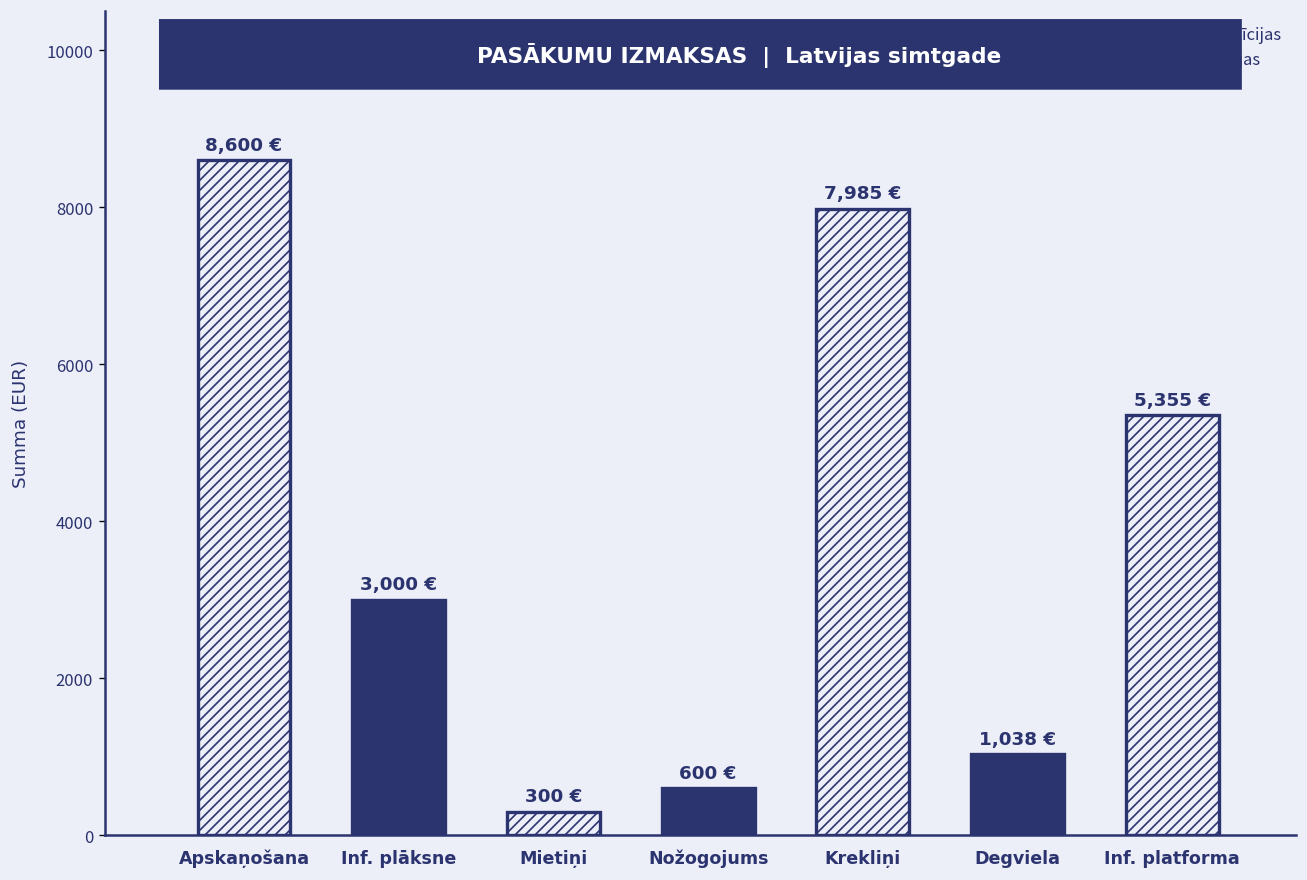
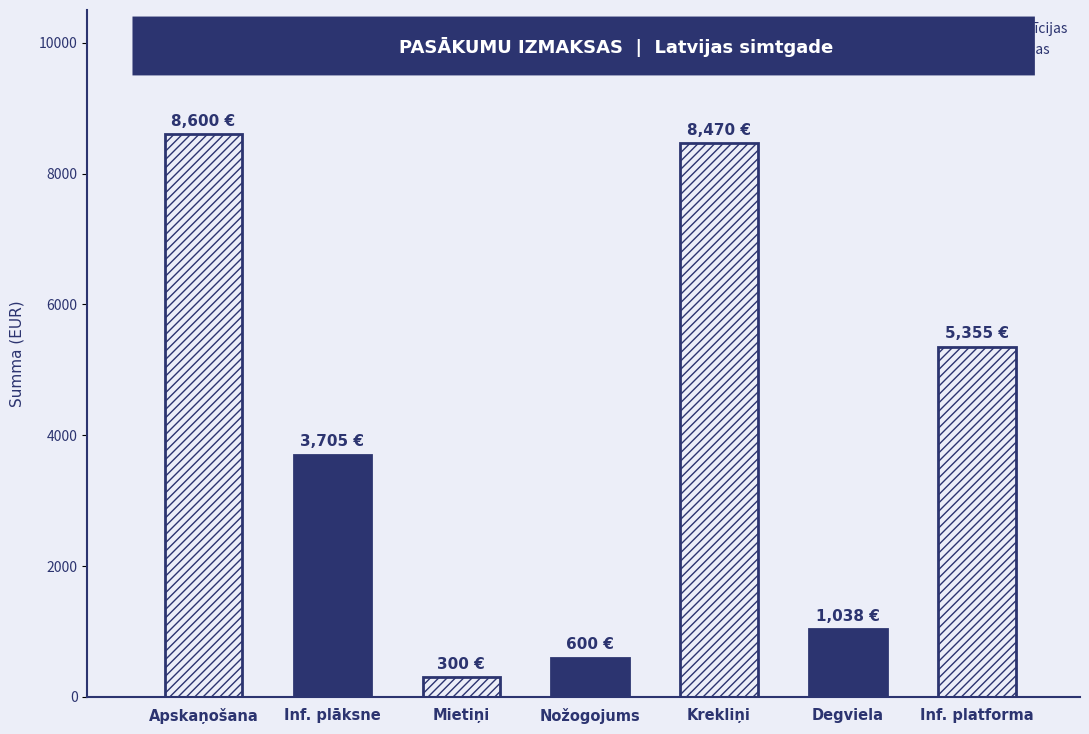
  {
    "Apskaņošana": "8,600",
-   "Inf. plāksne": "3,000",
+   "Inf. plāksne": "3,705",
    "Mietiņi": "300",
    "Nožogojums": "600",
-   "Krekliņi": "7,985",
+   "Krekliņi": "8,470",
    "Degviela": "1,038",
    "Inf. platforma": "5,355"
  }
